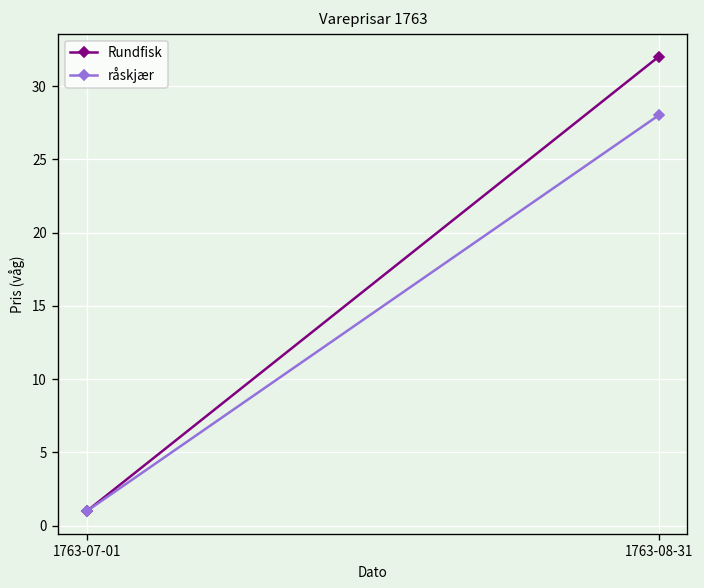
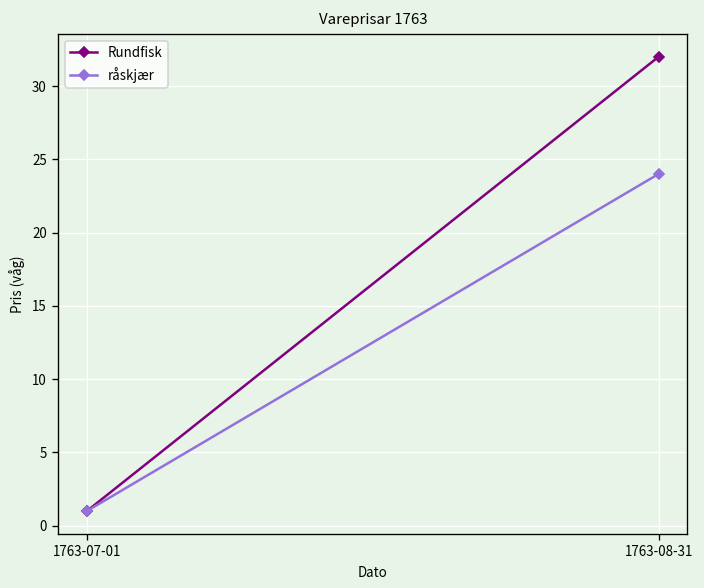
  {
    "Rundfisk": {
      "1763-08-31": 32
    },
    "råskjær": {
-     "1763-08-31": 28
+     "1763-08-31": 24
    }
  }
